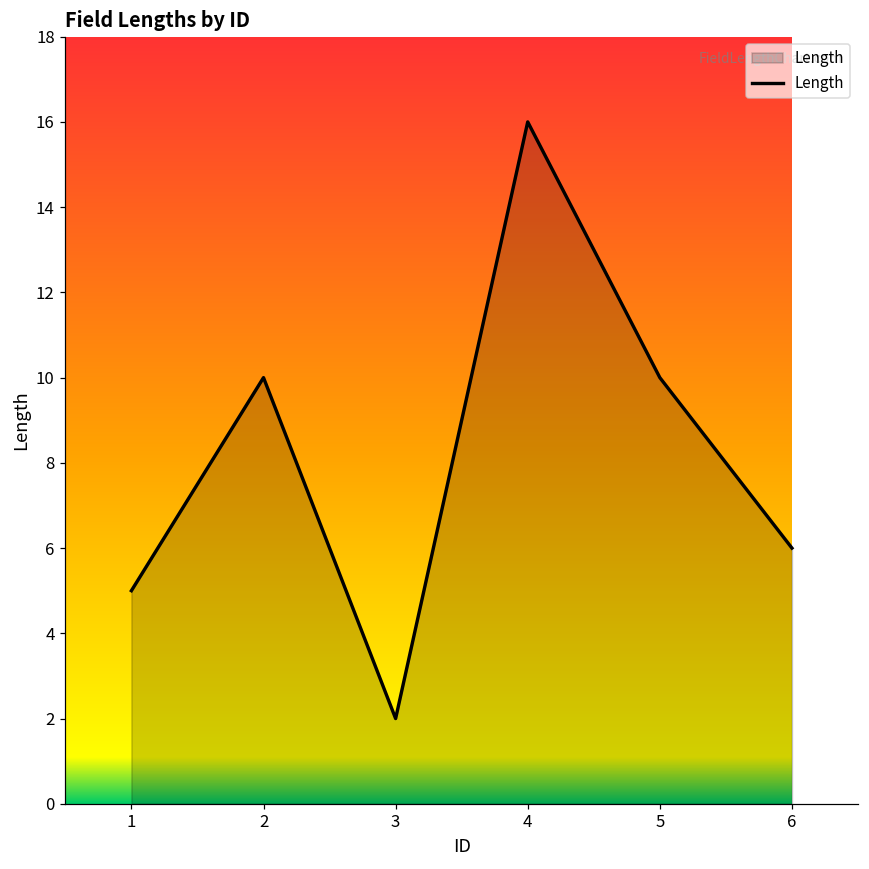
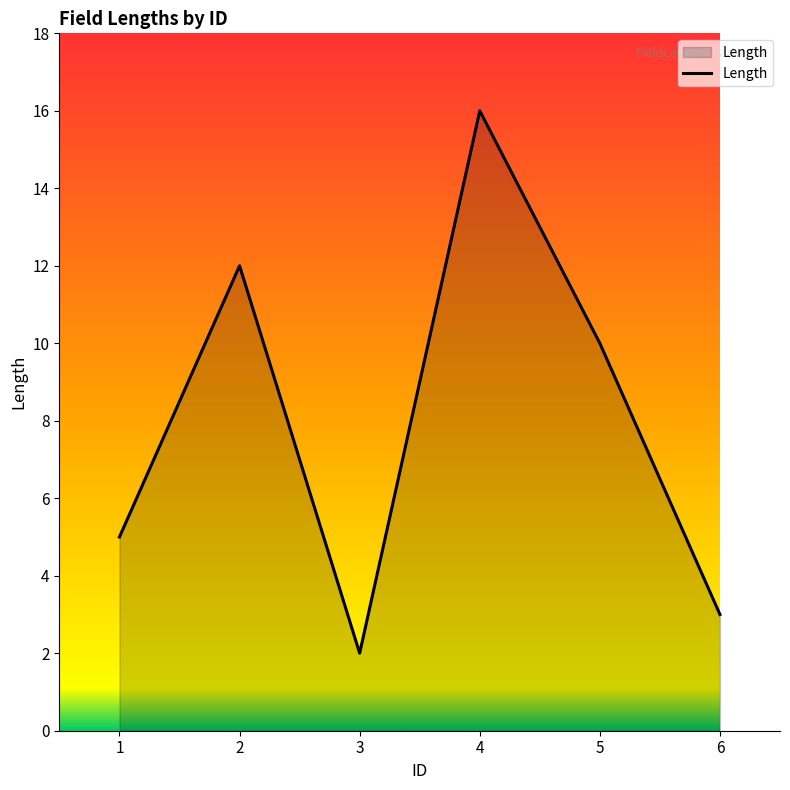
  {
    "1": 5,
-   "2": 10,
+   "2": 12,
    "3": 2,
    "4": 16,
    "5": 10,
-   "6": 6
+   "6": 3
  }
